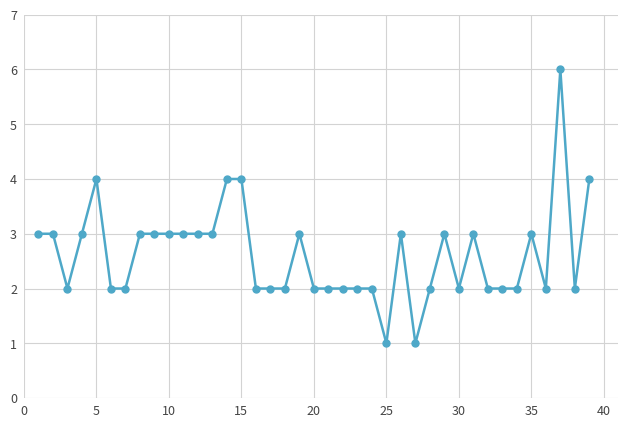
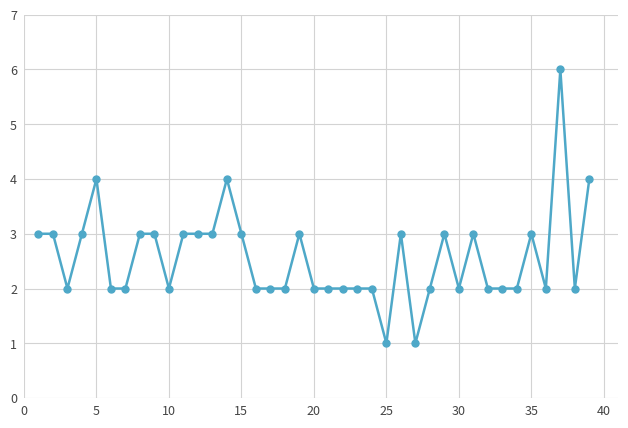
  {
    "5": 4,
-   "10": 3,
-   "15": 4,
+   "10": 2,
+   "15": 3,
    "20": 2,
    "25": 1,
    "30": 2,
    "35": 3
  }
